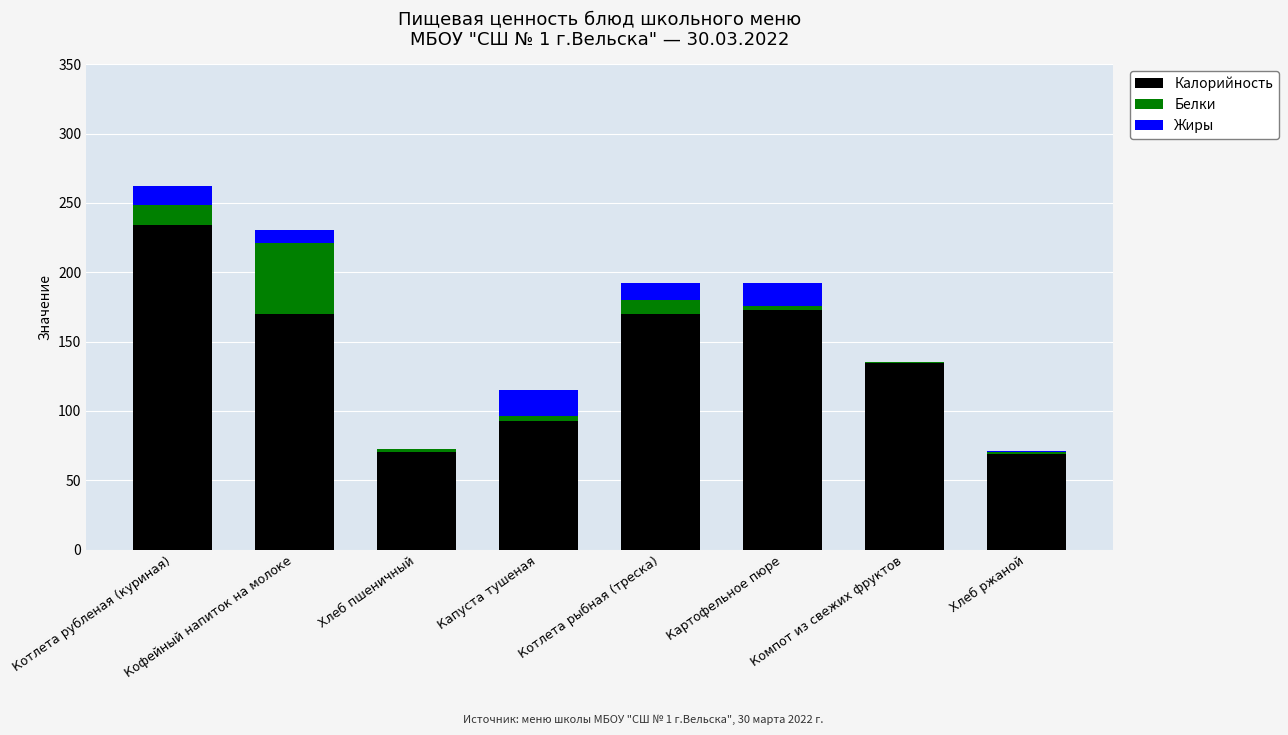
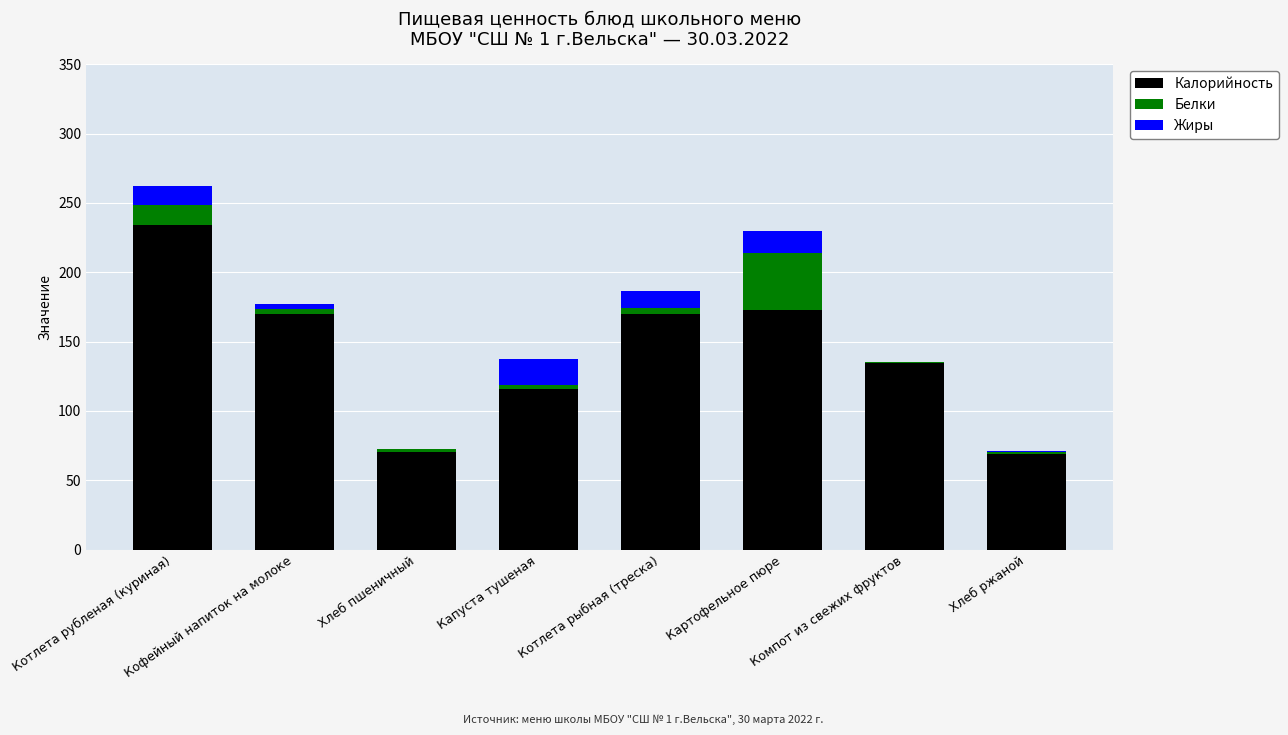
  {
    "Калорийность": {
      "Котлета рубленая (куриная)": 234,
      "Кофейный напиток на молоке": 170,
      "Хлеб пшеничный": 70,
-     "Капуста тушеная": 93,
+     "Капуста тушеная": 116,
      "Котлета рыбная (треска)": 170,
      "Картофельное пюре": 173,
      "Компот из свежих фруктов": 135,
      "Хлеб ржаной": 69
    },
    "Белки": {
      "Котлета рубленая (куриная)": 14,
-     "Кофейный напиток на молоке": 51,
+     "Кофейный напиток на молоке": 4,
      "Хлеб пшеничный": 2,
      "Капуста тушеная": 3,
-     "Котлета рыбная (треска)": 10,
-     "Картофельное пюре": 3
+     "Котлета рыбная (треска)": 4,
+     "Картофельное пюре": 41
    },
    "Жиры": {
      "Котлета рубленая (куриная)": 14,
-     "Кофейный напиток на молоке": 9,
+     "Кофейный напиток на молоке": 4,
      "Капуста тушеная": 19,
      "Котлета рыбная (треска)": 12,
      "Картофельное пюре": 16
    }
  }
